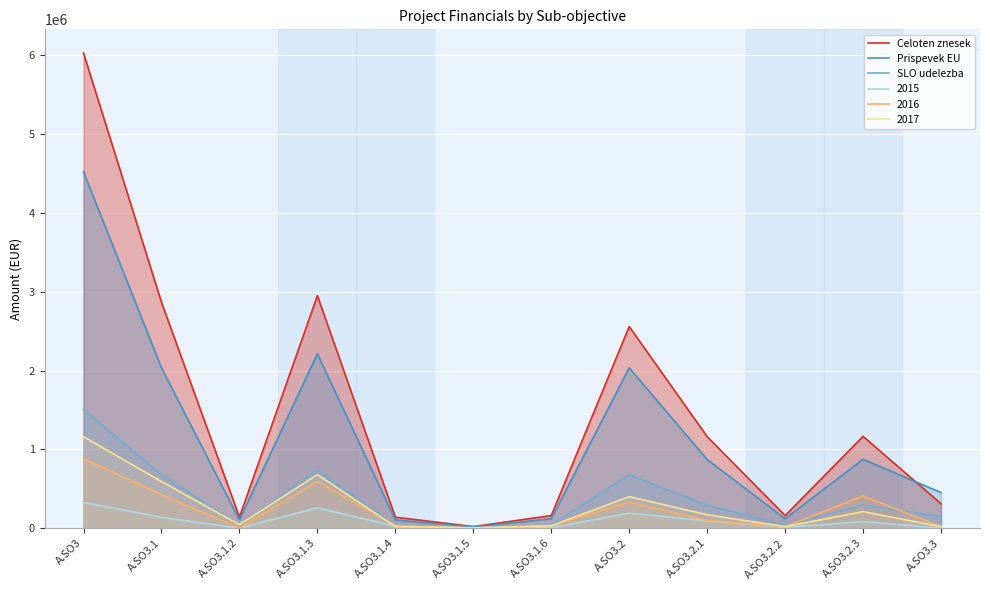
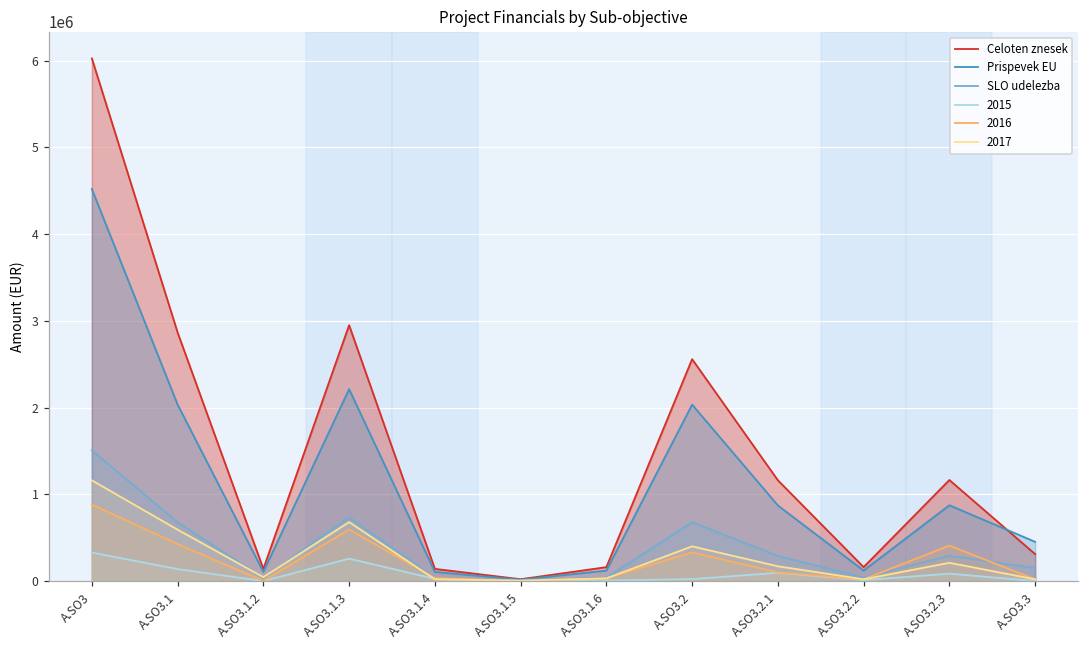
  {
    "Celoten znesek": {
      "A.SO3": 6000000,
      "A.SO3.1": 2900000,
      "A.SO3.1.2": 100000,
      "A.SO3.1.3": 3000000,
      "A.SO3.1.4": 100000,
      "A.SO3.1.6": 200000,
      "A.SO3.2": 2600000,
      "A.SO3.2.1": 1200000,
      "A.SO3.2.2": 200000,
      "A.SO3.2.3": 1200000,
      "A.SO3.3": 300000
    },
    "2015": {
      "A.SO3": 300000,
      "A.SO3.1": 100000,
      "A.SO3.1.3": 300000,
-     "A.SO3.2": 200000,
+     "A.SO3.2": 0,
      "A.SO3.2.3": 100000
    },
    "2016": {
      "A.SO3": 900000,
      "A.SO3.1": 400000,
      "A.SO3.1.3": 600000,
      "A.SO3.2": 300000,
      "A.SO3.2.3": 400000
    },
    "2017": {
      "A.SO3": 1200000,
      "A.SO3.1": 600000,
      "A.SO3.1.3": 700000,
      "A.SO3.2": 400000,
      "A.SO3.2.1": 200000,
      "A.SO3.2.3": 200000
    }
  }
